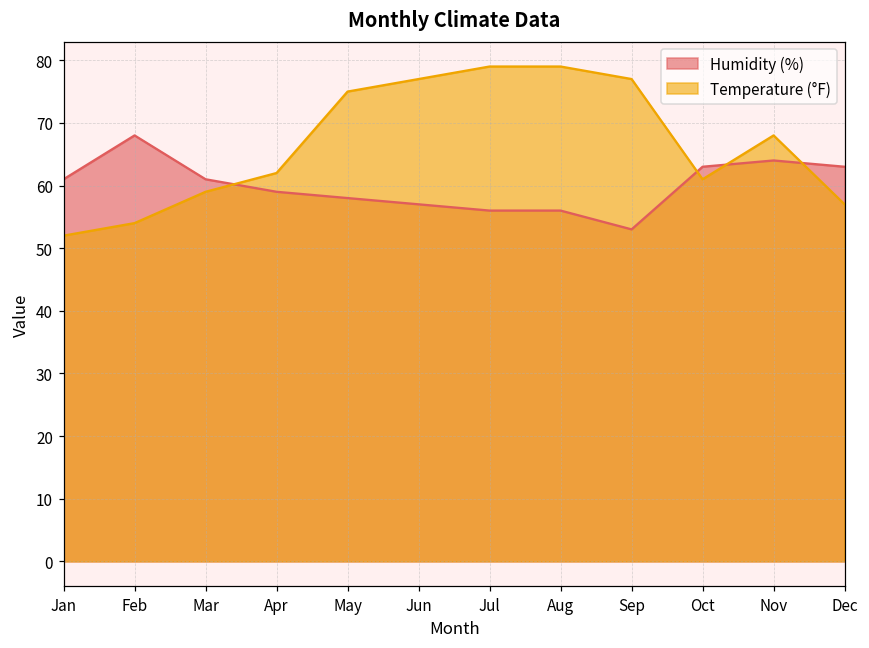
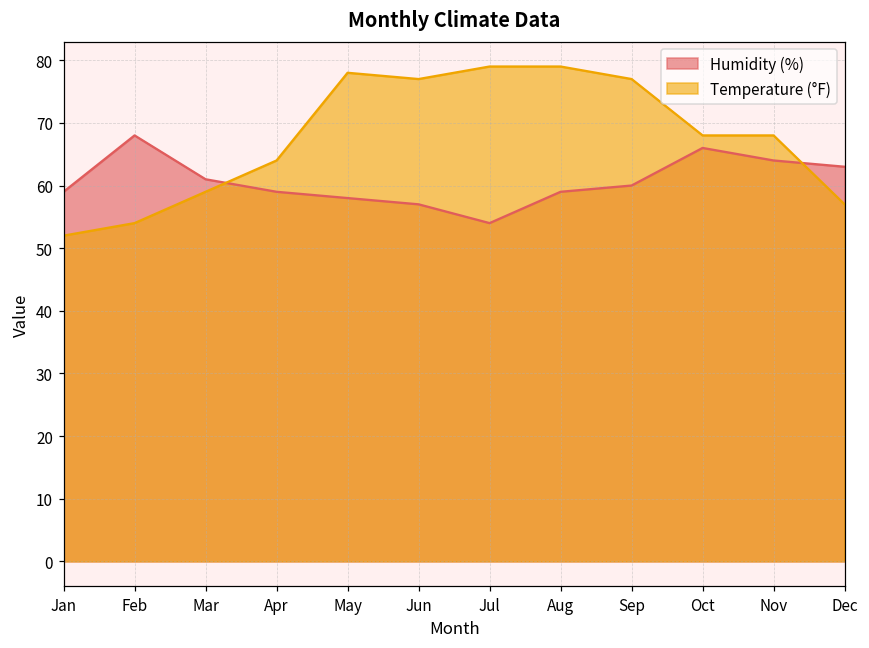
  {
    "Humidity (%)": {
-     "Jan": 61,
+     "Jan": 59,
      "Feb": 68,
      "Mar": 61,
      "Apr": 59,
      "May": 58,
      "Jun": 57,
-     "Jul": 56,
-     "Aug": 56,
-     "Sep": 53,
-     "Oct": 63,
+     "Jul": 54,
+     "Aug": 59,
+     "Sep": 60,
+     "Oct": 66,
      "Nov": 64,
      "Dec": 63
    },
    "Temperature (°F)": {
      "Jan": 52,
      "Feb": 54,
      "Mar": 59,
-     "Apr": 62,
-     "May": 75,
+     "Apr": 64,
+     "May": 78,
      "Jun": 77,
      "Jul": 79,
      "Aug": 79,
      "Sep": 77,
-     "Oct": 61,
+     "Oct": 68,
      "Nov": 68,
      "Dec": 57
    }
  }
